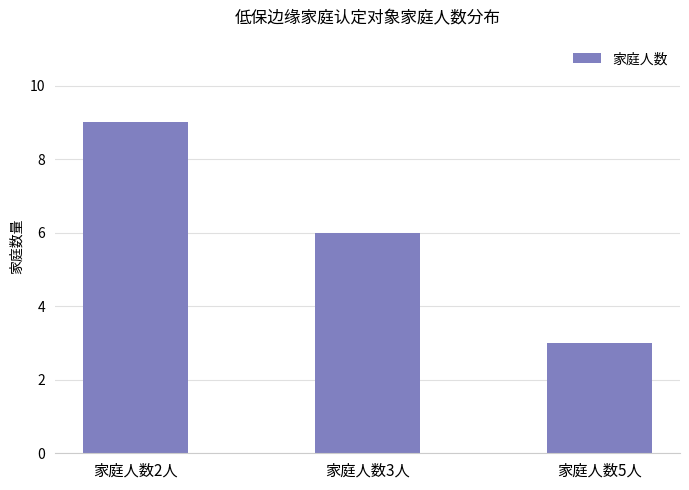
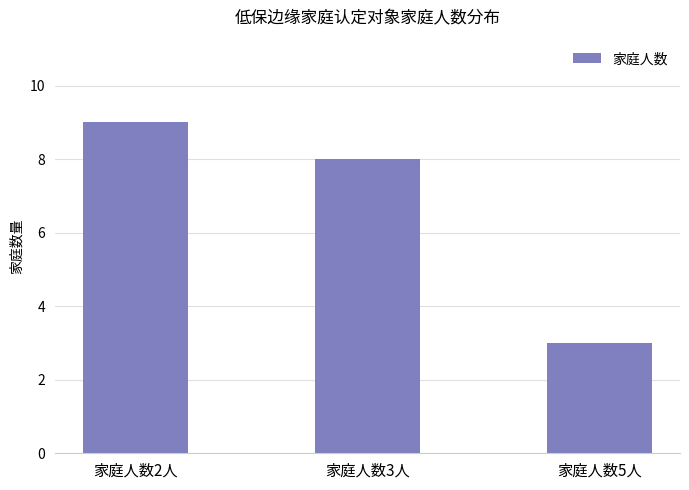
  {
    "家庭人数2人": 9,
-   "家庭人数3人": 6,
+   "家庭人数3人": 8,
    "家庭人数5人": 3
  }
